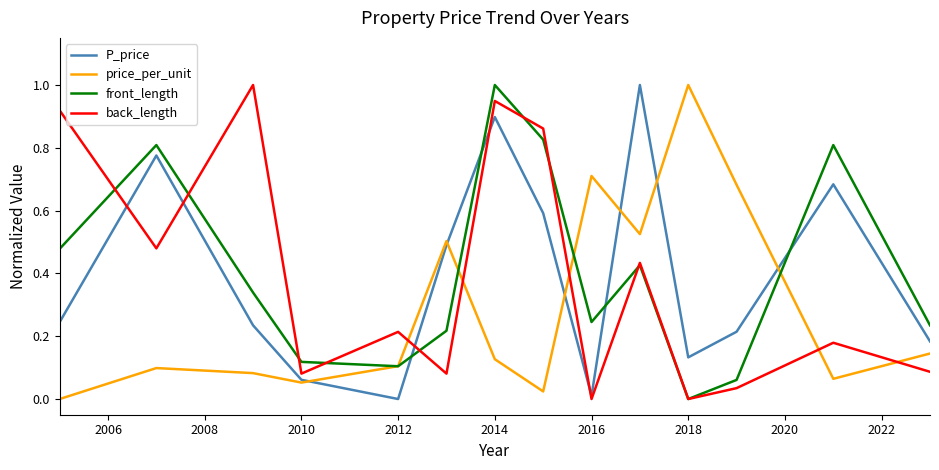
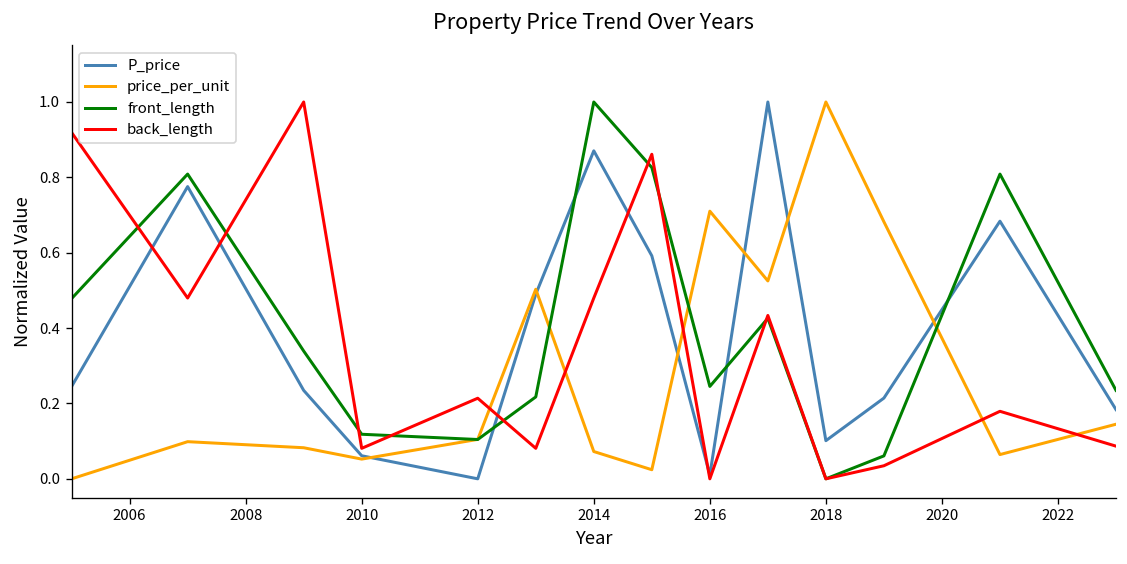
  {
    "P_price": {
      "2010": 0.06,
      "2012": 0.00,
-     "2014": 0.90,
+     "2014": 0.87,
      "2016": 0.01,
-     "2018": 0.13
+     "2018": 0.10
    },
    "price_per_unit": {
      "2010": 0.05,
-     "2014": 0.13,
+     "2014": 0.07,
      "2016": 0.71,
      "2018": 1.00
    },
    "front_length": {
      "2010": 0.12,
      "2014": 1.00,
      "2016": 0.25
    },
    "back_length": {
      "2010": 0.08,
      "2012": 0.21,
-     "2014": 0.95,
+     "2014": 0.48,
      "2016": 0.00
    }
  }
